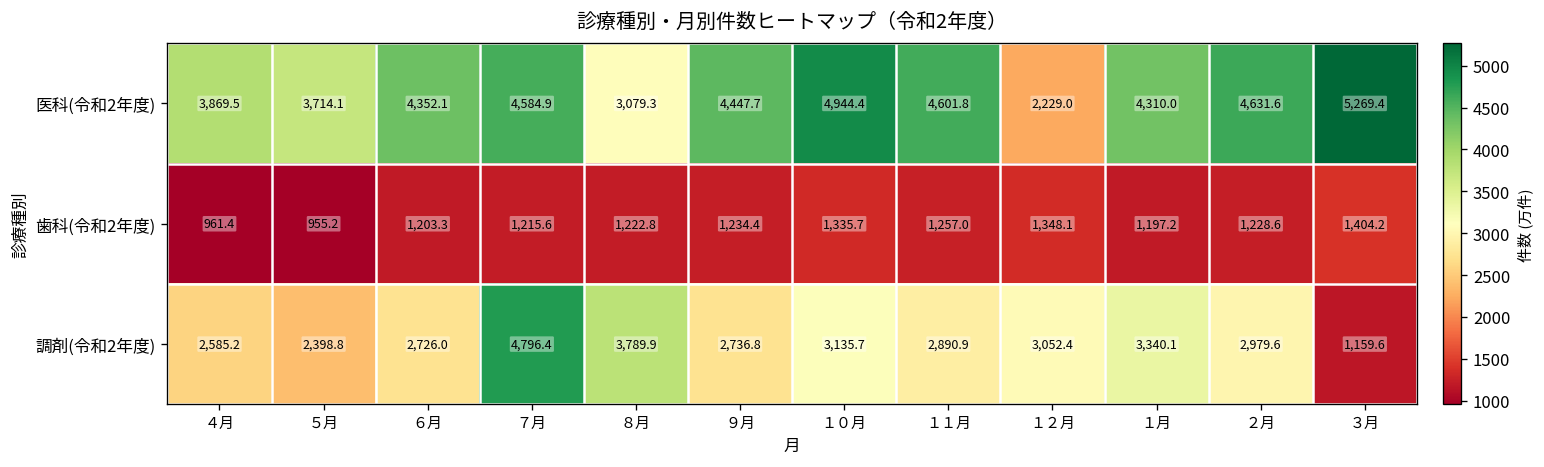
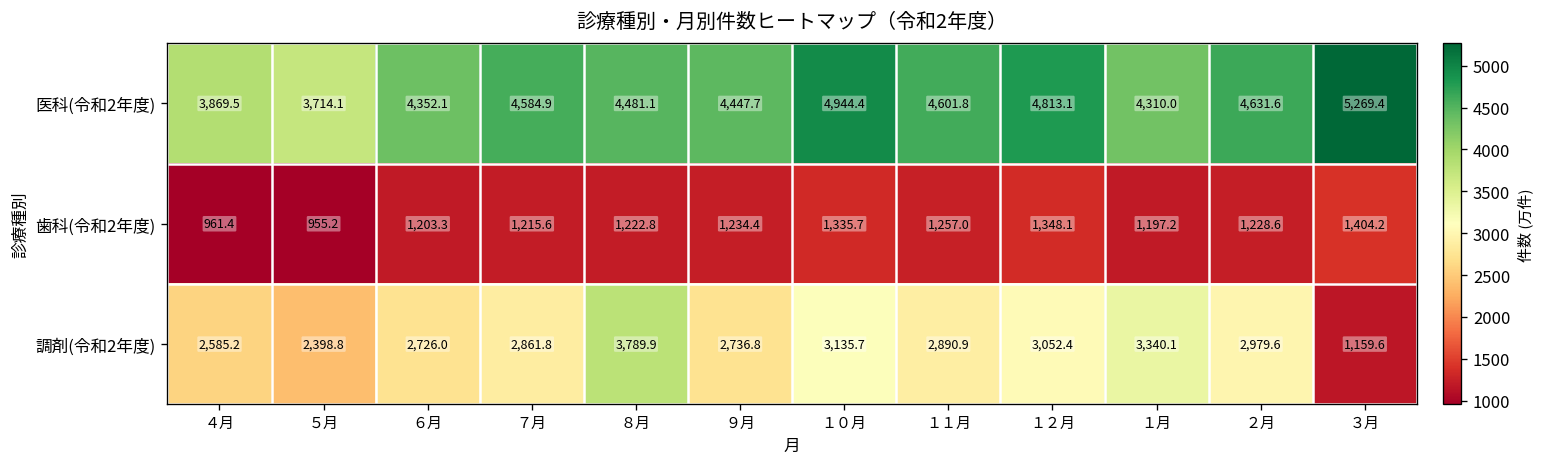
  {
    "医科(令和2年度)": {
-     "８月": "3,079.3",
-     "１２月": "2,229.0"
+     "８月": "4,481.1",
+     "１２月": "4,813.1"
    },
    "調剤(令和2年度)": {
-     "７月": "4,796.4"
+     "７月": "2,861.8"
    }
  }
